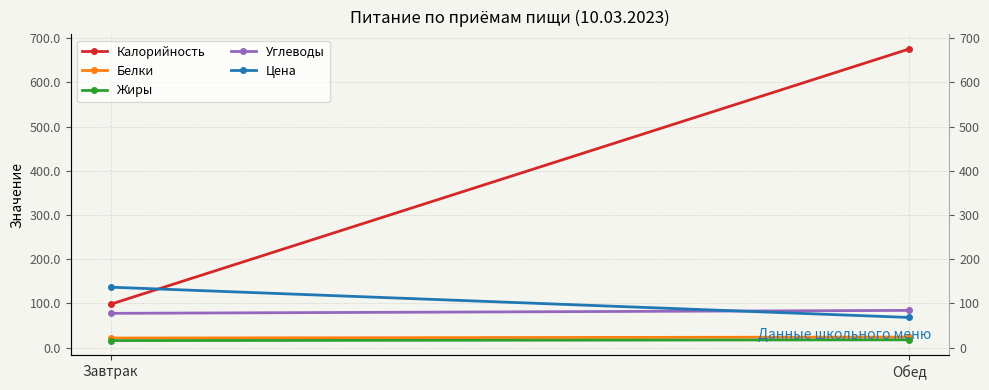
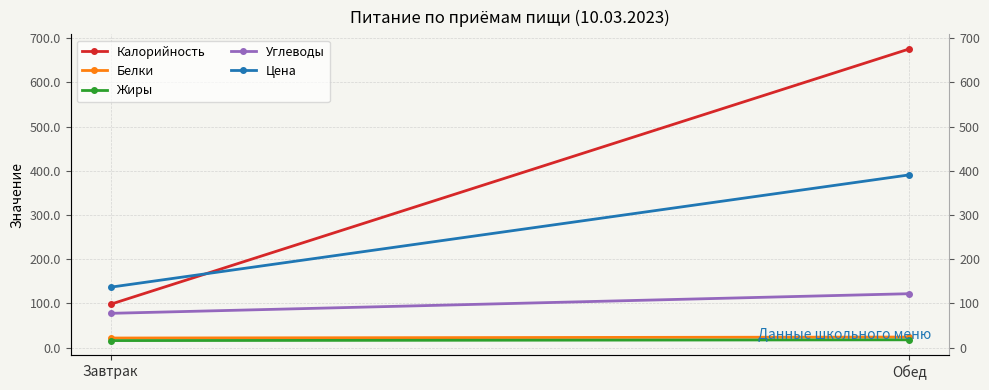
  {
    "Калорийность": {
      "Завтрак": 100,
      "Обед": 680
    },
    "Белки": {
      "Завтрак": 20,
      "Обед": 20
    },
    "Жиры": {
      "Завтрак": 20,
      "Обед": 20
    },
    "Углеводы": {
      "Завтрак": 80,
-     "Обед": 80
+     "Обед": 120
    },
    "Цена": {
      "Завтрак": 140,
-     "Обед": 70
+     "Обед": 390
    }
  }
